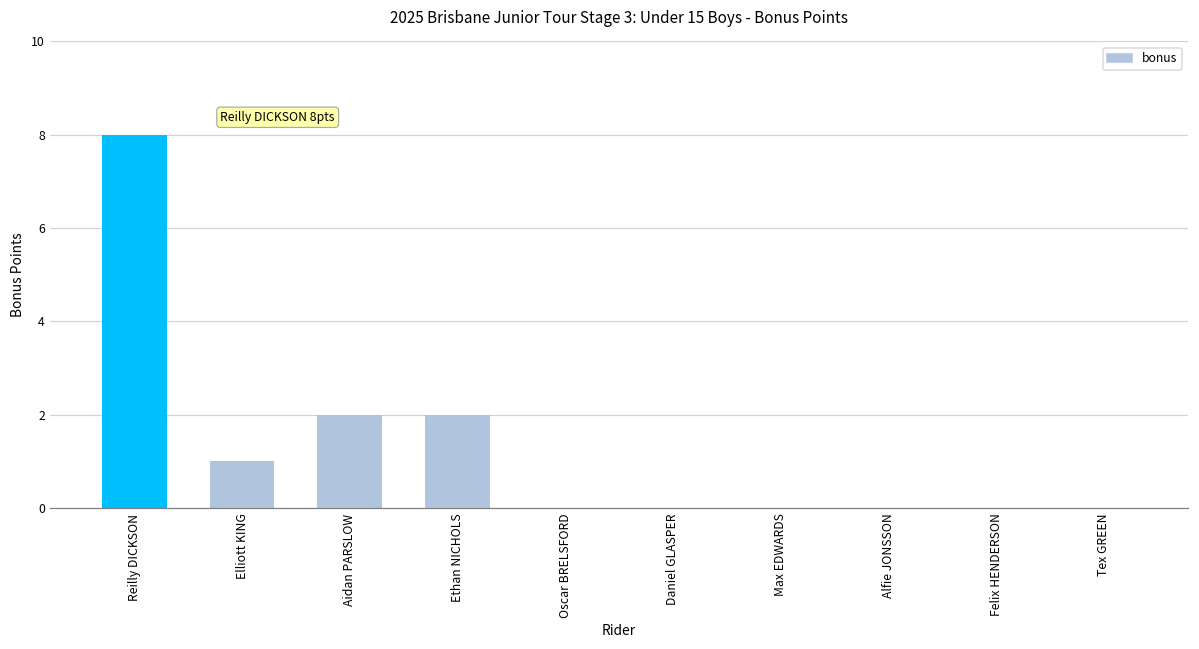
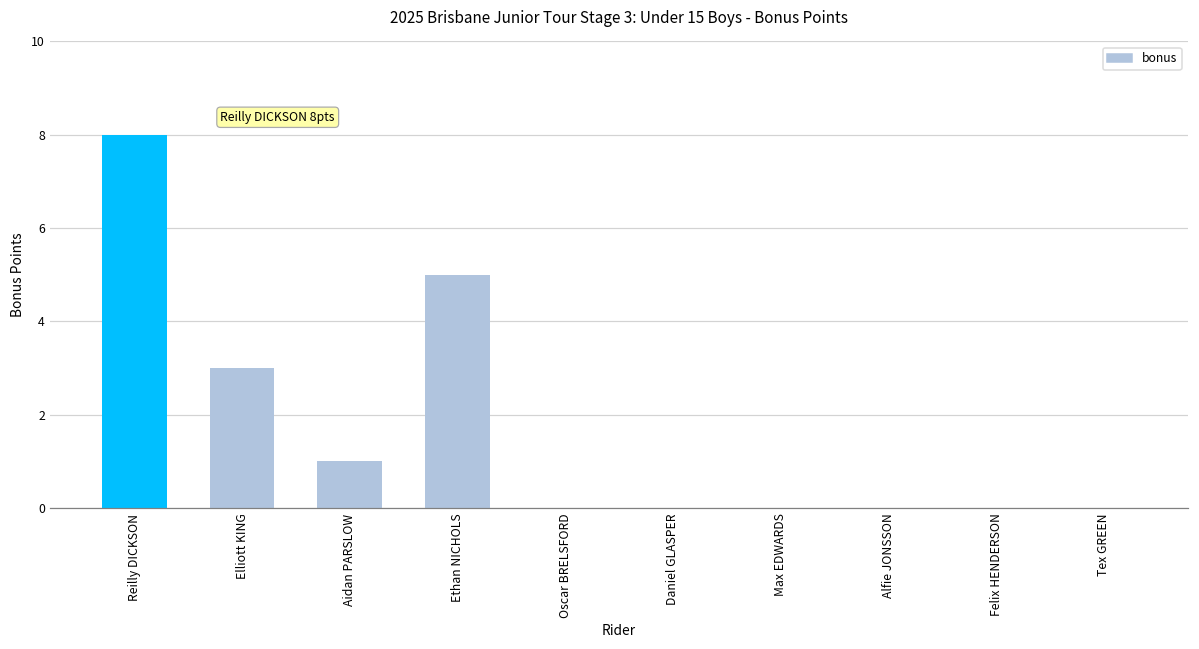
  {
    "Reilly DICKSON": 8,
-   "Elliott KING": 1,
-   "Aidan PARSLOW": 2,
-   "Ethan NICHOLS": 2,
+   "Elliott KING": 3,
+   "Aidan PARSLOW": 1,
+   "Ethan NICHOLS": 5,
    "Oscar BRELSFORD": 0,
    "Daniel GLASPER": 0,
    "Max EDWARDS": 0,
    "Alfie JONSSON": 0,
    "Felix HENDERSON": 0,
    "Tex GREEN": 0
  }
